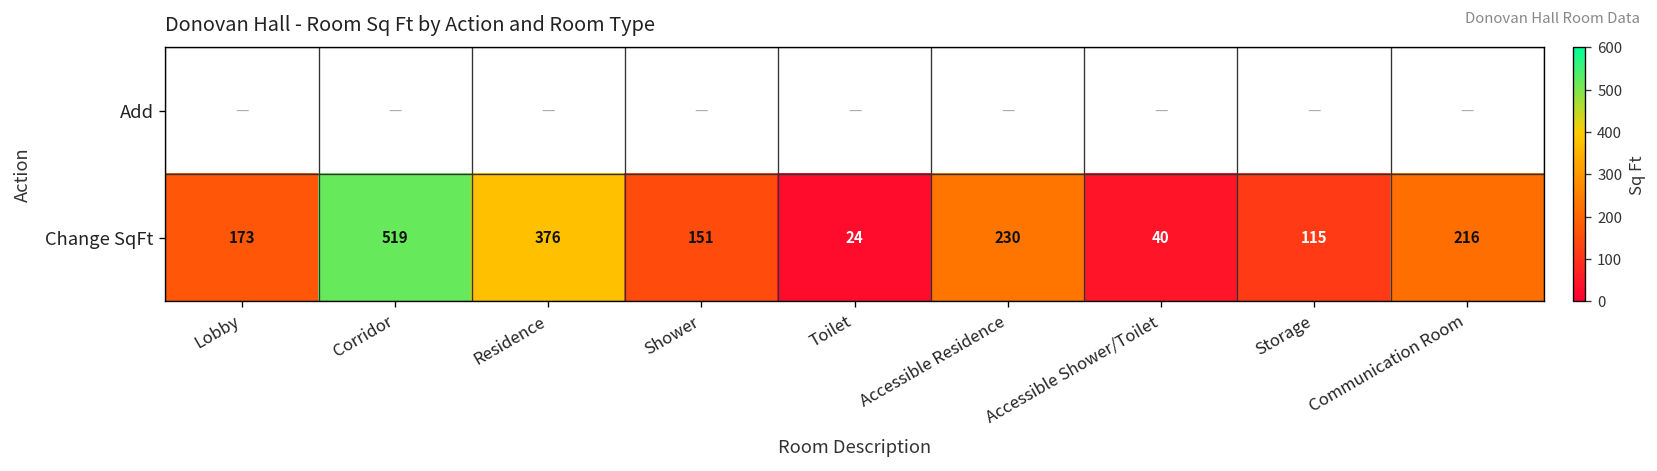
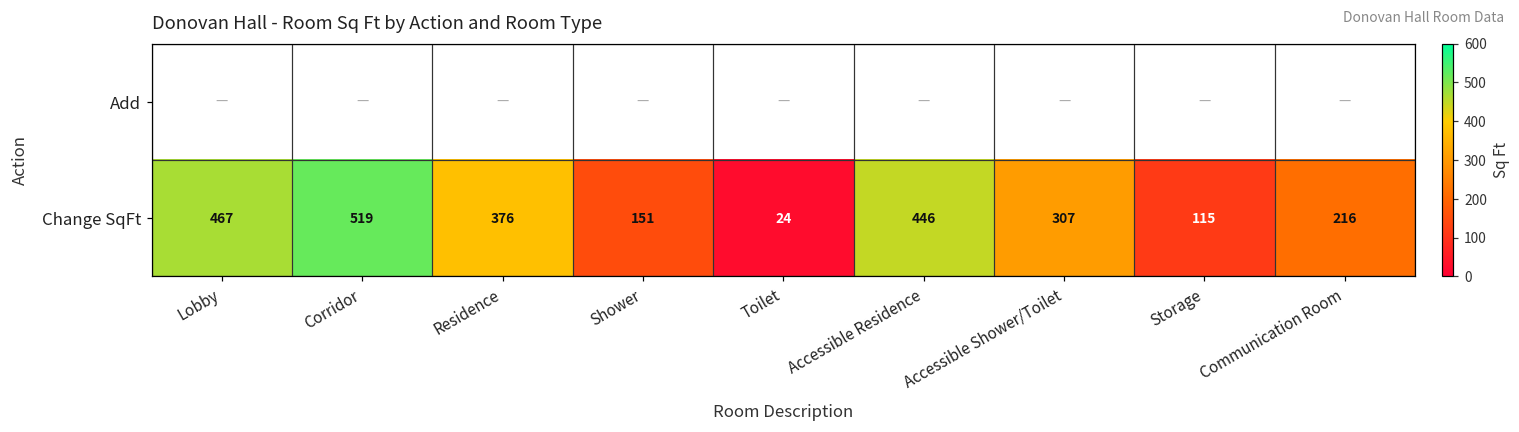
  {
    "Change SqFt": {
-     "Lobby": 173,
+     "Lobby": 467,
      "Corridor": 519,
      "Residence": 376,
      "Shower": 151,
      "Toilet": 24,
-     "Accessible Residence": 230,
-     "Accessible Shower/Toilet": 40,
+     "Accessible Residence": 446,
+     "Accessible Shower/Toilet": 307,
      "Storage": 115,
      "Communication Room": 216
    }
  }
